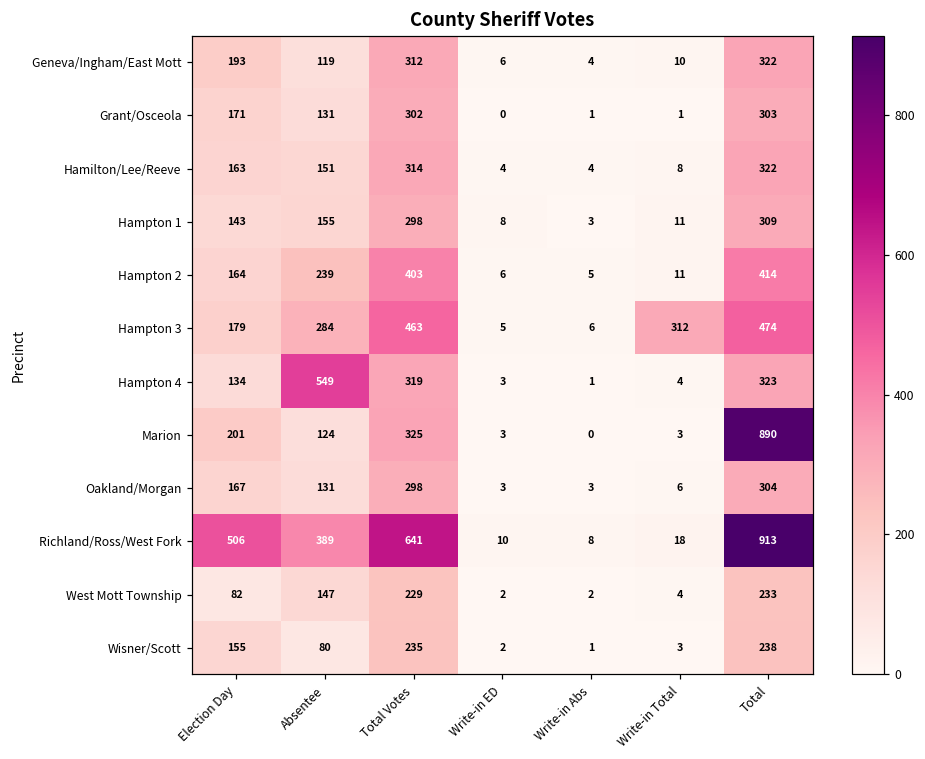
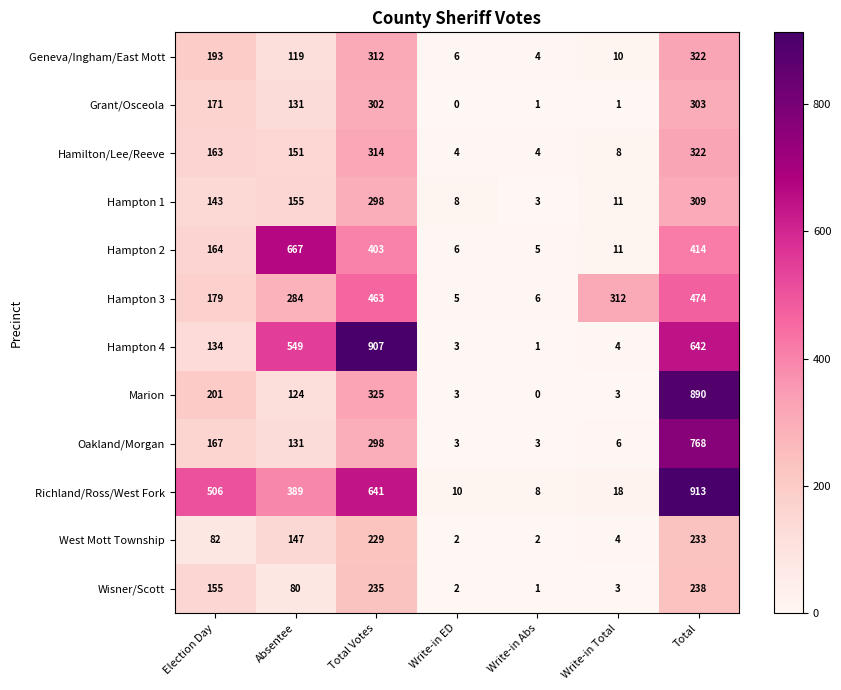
  {
    "Geneva/Ingham/East Mott": {
      "Election Day": 193,
      "Absentee": 119,
      "Total Votes": 312,
      "Write-in ED": 6,
      "Write-in Abs": 4,
      "Write-in Total": 10,
      "Total": 322
    },
    "Grant/Osceola": {
      "Election Day": 171,
      "Absentee": 131,
      "Total Votes": 302,
      "Write-in ED": 0,
      "Write-in Abs": 1,
      "Write-in Total": 1,
      "Total": 303
    },
    "Hamilton/Lee/Reeve": {
      "Election Day": 163,
      "Absentee": 151,
      "Total Votes": 314,
      "Write-in ED": 4,
      "Write-in Abs": 4,
      "Write-in Total": 8,
      "Total": 322
    },
    "Hampton 1": {
      "Election Day": 143,
      "Absentee": 155,
      "Total Votes": 298,
      "Write-in ED": 8,
      "Write-in Abs": 3,
      "Write-in Total": 11,
      "Total": 309
    },
    "Hampton 2": {
      "Election Day": 164,
-     "Absentee": 239,
+     "Absentee": 667,
      "Total Votes": 403,
      "Write-in ED": 6,
      "Write-in Abs": 5,
      "Write-in Total": 11,
      "Total": 414
    },
    "Hampton 3": {
      "Election Day": 179,
      "Absentee": 284,
      "Total Votes": 463,
      "Write-in ED": 5,
      "Write-in Abs": 6,
      "Write-in Total": 312,
      "Total": 474
    },
    "Hampton 4": {
      "Election Day": 134,
      "Absentee": 549,
-     "Total Votes": 319,
+     "Total Votes": 907,
      "Write-in ED": 3,
      "Write-in Abs": 1,
      "Write-in Total": 4,
-     "Total": 323
+     "Total": 642
    },
    "Marion": {
      "Election Day": 201,
      "Absentee": 124,
      "Total Votes": 325,
      "Write-in ED": 3,
      "Write-in Abs": 0,
      "Write-in Total": 3,
      "Total": 890
    },
    "Oakland/Morgan": {
      "Election Day": 167,
      "Absentee": 131,
      "Total Votes": 298,
      "Write-in ED": 3,
      "Write-in Abs": 3,
      "Write-in Total": 6,
-     "Total": 304
+     "Total": 768
    },
    "Richland/Ross/West Fork": {
      "Election Day": 506,
      "Absentee": 389,
      "Total Votes": 641,
      "Write-in ED": 10,
      "Write-in Abs": 8,
      "Write-in Total": 18,
      "Total": 913
    },
    "West Mott Township": {
      "Election Day": 82,
      "Absentee": 147,
      "Total Votes": 229,
      "Write-in ED": 2,
      "Write-in Abs": 2,
      "Write-in Total": 4,
      "Total": 233
    },
    "Wisner/Scott": {
      "Election Day": 155,
      "Absentee": 80,
      "Total Votes": 235,
      "Write-in ED": 2,
      "Write-in Abs": 1,
      "Write-in Total": 3,
      "Total": 238
    }
  }
